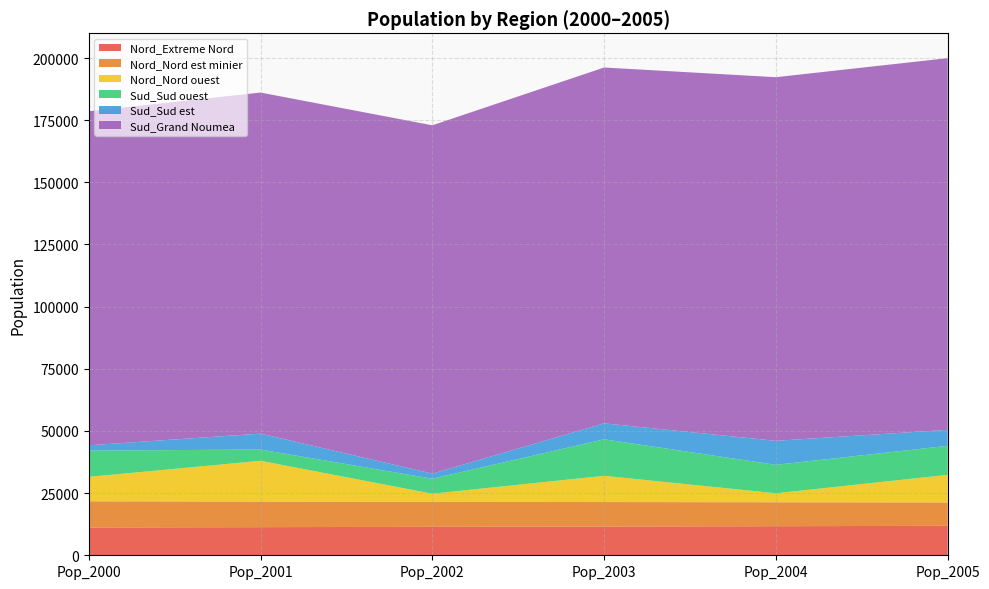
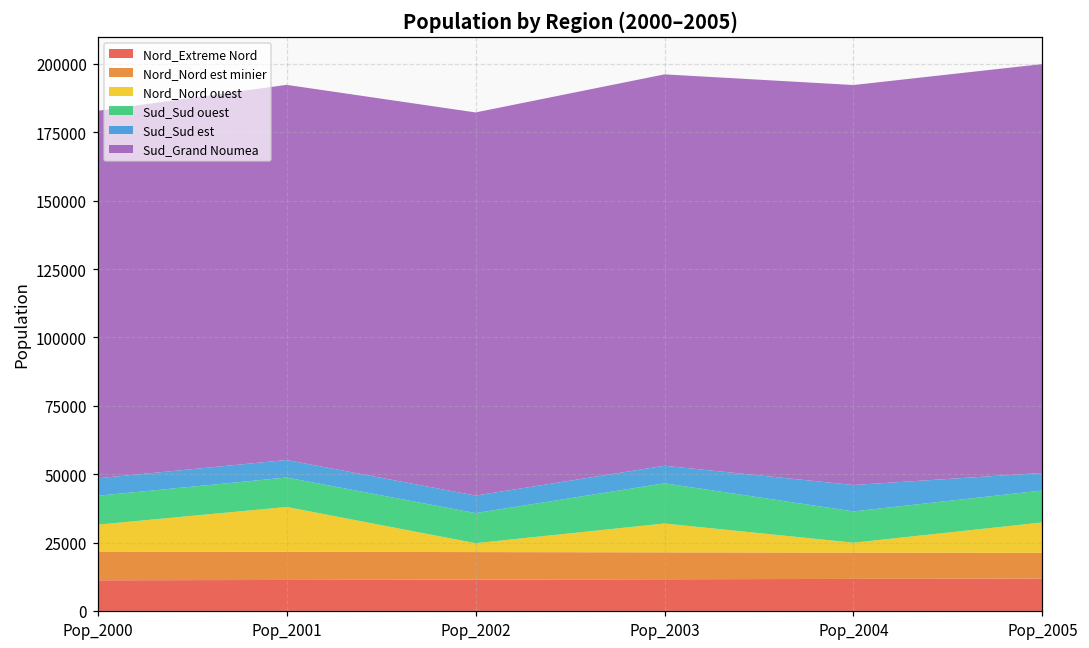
  {
    "Nord_Nord ouest": {
      "Pop_2000": 10000,
      "Pop_2001": 16000,
      "Pop_2002": 3000,
      "Pop_2003": 11000,
      "Pop_2004": 4000,
      "Pop_2005": 11000
    },
    "Sud_Sud ouest": {
      "Pop_2000": 11000,
-     "Pop_2001": 5000,
-     "Pop_2002": 6000,
+     "Pop_2001": 11000,
+     "Pop_2002": 11000,
      "Pop_2003": 15000,
      "Pop_2004": 11000,
      "Pop_2005": 12000
    },
    "Sud_Sud est": {
-     "Pop_2000": 2000,
+     "Pop_2000": 6000,
      "Pop_2001": 6000,
-     "Pop_2002": 2000,
+     "Pop_2002": 6000,
      "Pop_2003": 6000,
      "Pop_2004": 10000,
      "Pop_2005": 6000
    },
    "Sud_Grand Noumea": {
      "Pop_2000": 134000,
      "Pop_2001": 137000,
      "Pop_2002": 140000,
      "Pop_2003": 143000,
      "Pop_2004": 146000,
      "Pop_2005": 149000
    }
  }
